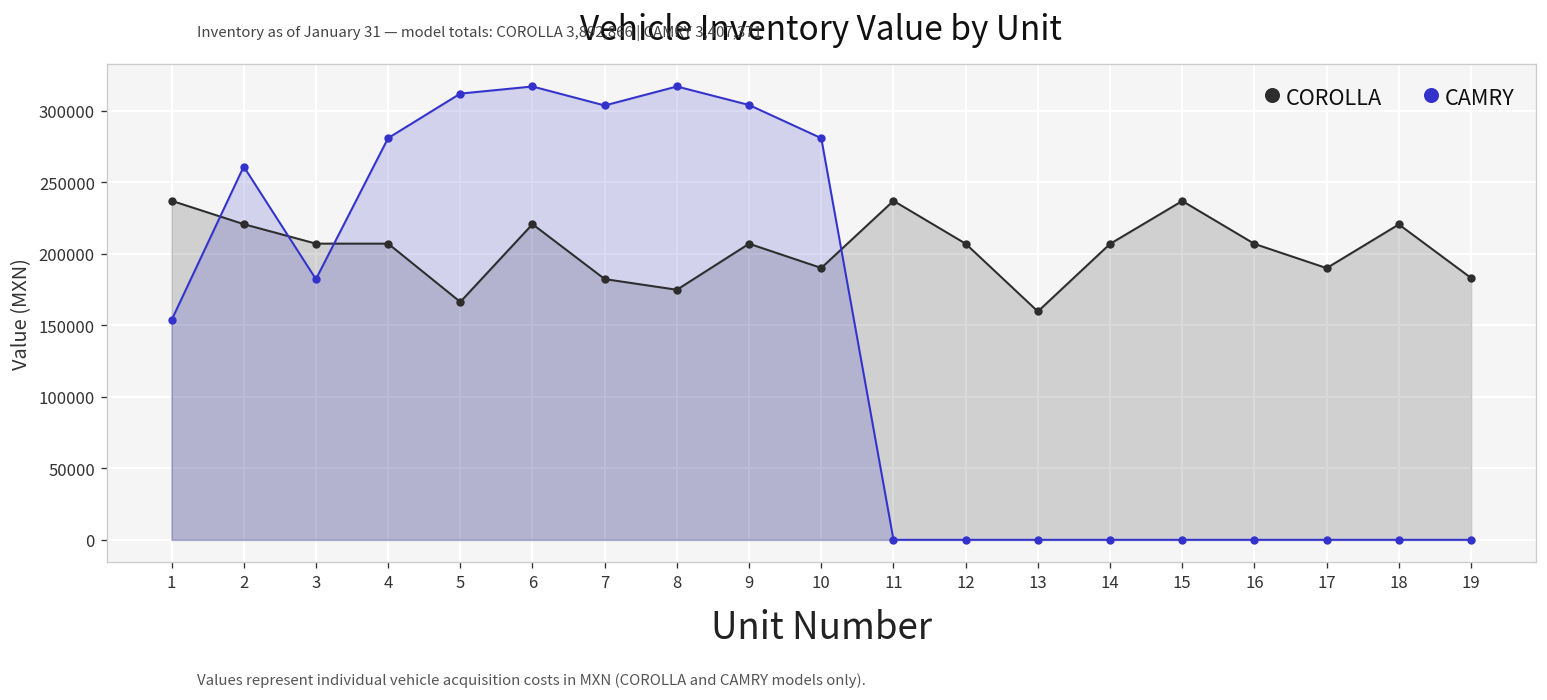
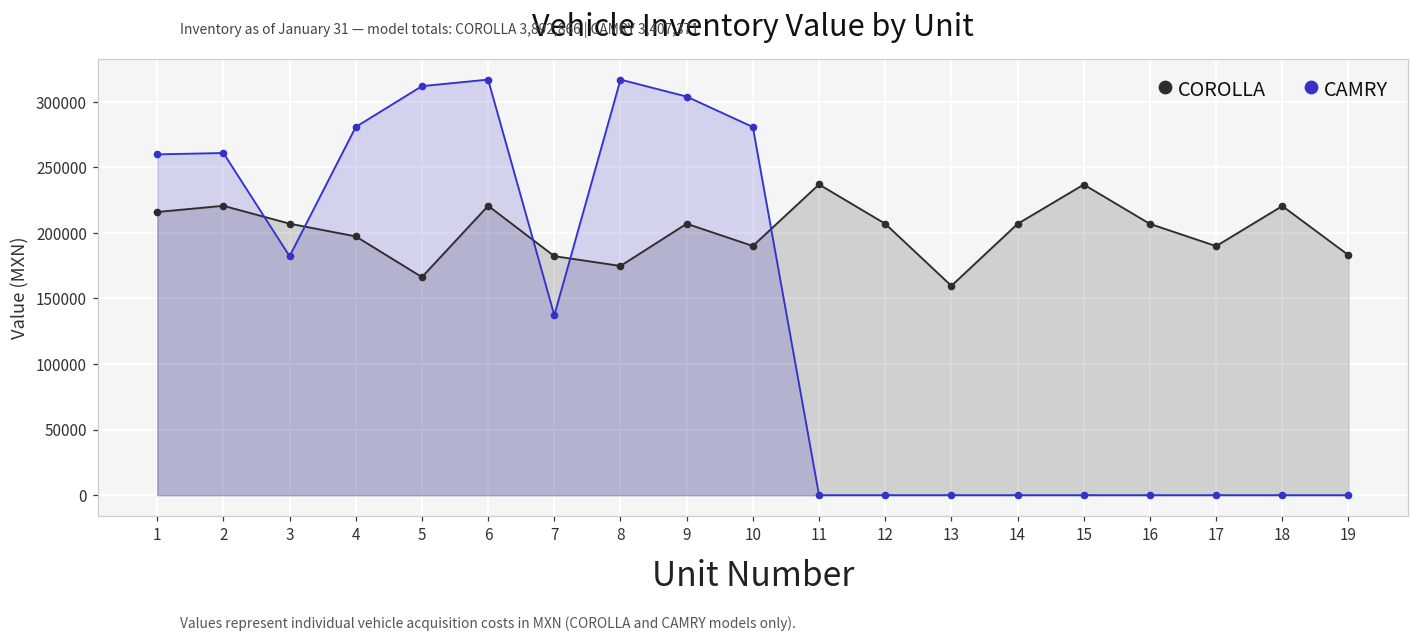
  {
    "COROLLA": {
-     "1": 237000,
+     "1": 216000,
      "2": 221000,
      "3": 207000,
-     "4": 207000,
+     "4": 197000,
      "5": 166000,
      "6": 221000,
      "7": 182000,
      "8": 175000,
      "9": 207000,
      "10": 190000,
      "11": 237000,
      "12": 207000,
      "13": 160000,
      "14": 207000,
      "15": 237000,
      "16": 207000,
      "17": 190000,
      "18": 221000,
      "19": 183000
    },
    "CAMRY": {
-     "1": 154000,
+     "1": 260000,
      "2": 261000,
      "3": 182000,
      "4": 281000,
      "5": 312000,
      "6": 317000,
-     "7": 304000,
+     "7": 137000,
      "8": 317000,
      "9": 304000,
      "10": 281000,
      "11": 0,
      "12": 0,
      "13": 0,
      "14": 0,
      "15": 0,
      "16": 0,
      "17": 0,
      "18": 0,
      "19": 0
    }
  }
